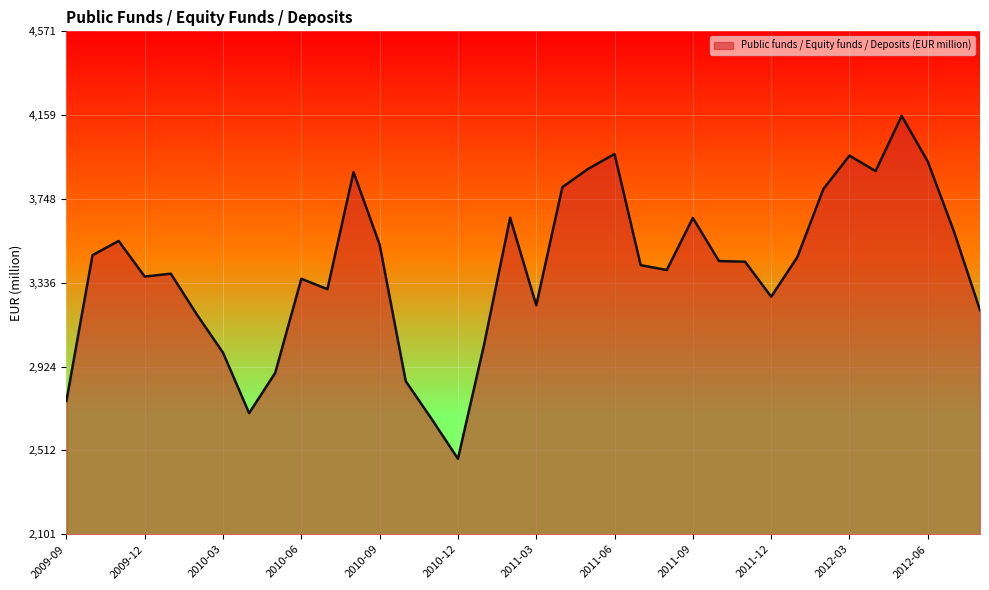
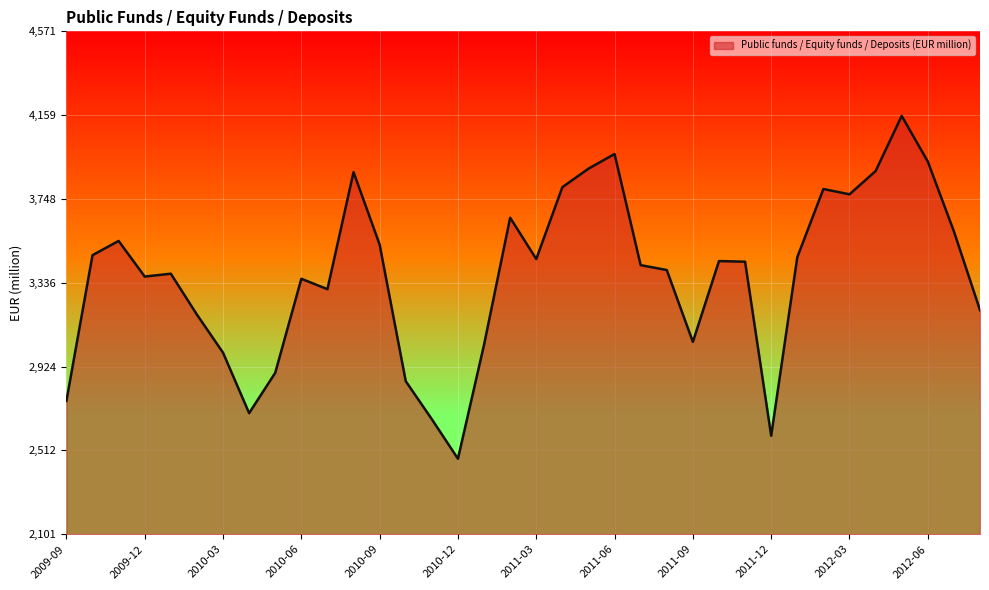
  {
    "2009-09": "2,760",
    "2009-12": "3,370",
    "2010-03": "2,990",
    "2010-06": "3,360",
    "2010-09": "3,520",
    "2010-12": "2,470",
-   "2011-03": "3,230",
+   "2011-03": "3,450",
    "2011-06": "3,970",
-   "2011-09": "3,660",
-   "2011-12": "3,270",
-   "2012-03": "3,960",
+   "2011-09": "3,050",
+   "2011-12": "2,590",
+   "2012-03": "3,770",
    "2012-06": "3,930"
  }
